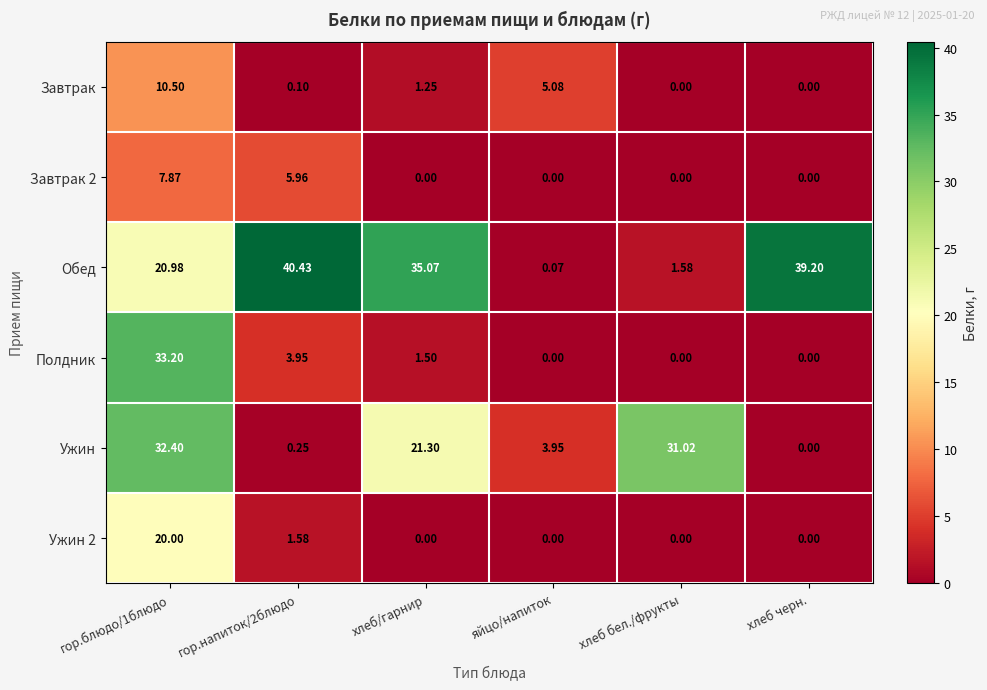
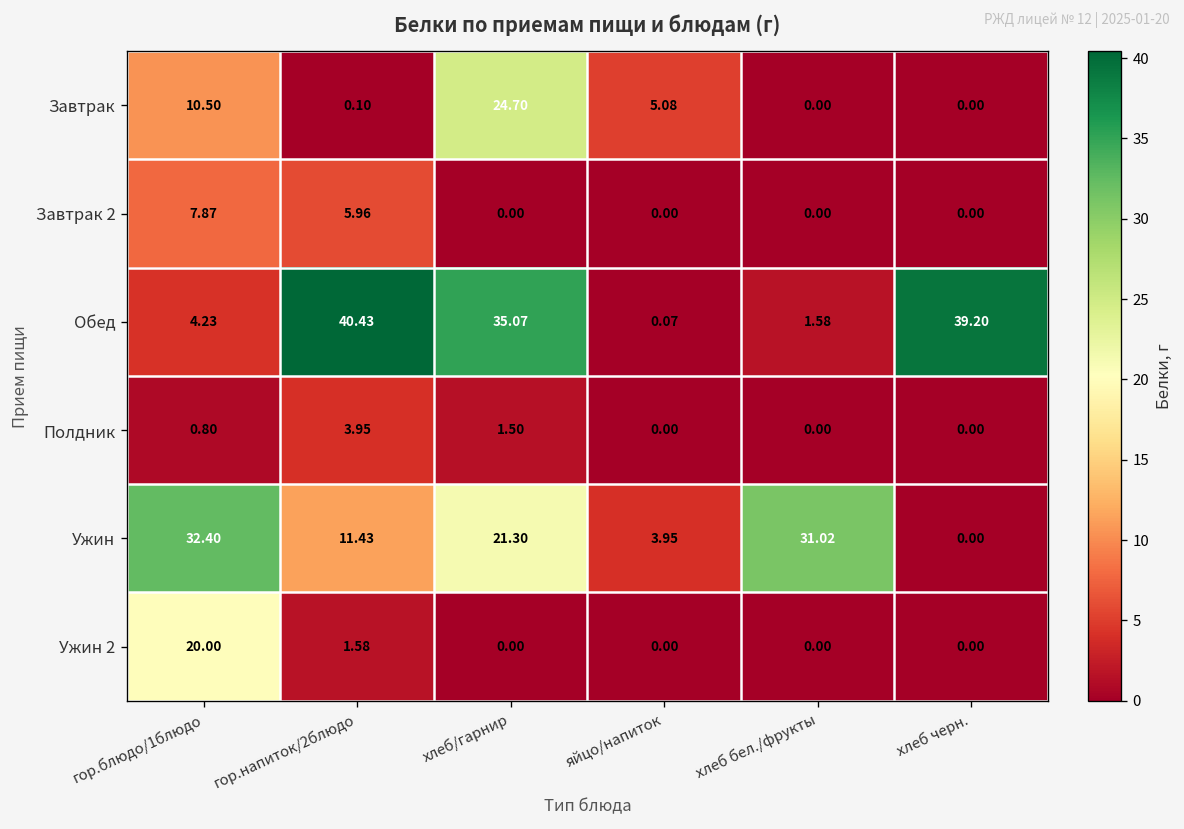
  {
    "Завтрак": {
      "гор.блюдо/1блюдо": 10.50,
      "гор.напиток/2блюдо": 0.10,
-     "хлеб/гарнир": 1.25,
+     "хлеб/гарнир": 24.70,
      "яйцо/напиток": 5.08,
      "хлеб бел./фрукты": 0.00,
      "хлеб черн.": 0.00
    },
    "Завтрак 2": {
      "гор.блюдо/1блюдо": 7.87,
      "гор.напиток/2блюдо": 5.96,
      "хлеб/гарнир": 0.00,
      "яйцо/напиток": 0.00,
      "хлеб бел./фрукты": 0.00,
      "хлеб черн.": 0.00
    },
    "Обед": {
-     "гор.блюдо/1блюдо": 20.98,
+     "гор.блюдо/1блюдо": 4.23,
      "гор.напиток/2блюдо": 40.43,
      "хлеб/гарнир": 35.07,
      "яйцо/напиток": 0.07,
      "хлеб бел./фрукты": 1.58,
      "хлеб черн.": 39.20
    },
    "Полдник": {
-     "гор.блюдо/1блюдо": 33.20,
+     "гор.блюдо/1блюдо": 0.80,
      "гор.напиток/2блюдо": 3.95,
      "хлеб/гарнир": 1.50,
      "яйцо/напиток": 0.00,
      "хлеб бел./фрукты": 0.00,
      "хлеб черн.": 0.00
    },
    "Ужин": {
      "гор.блюдо/1блюдо": 32.40,
-     "гор.напиток/2блюдо": 0.25,
+     "гор.напиток/2блюдо": 11.43,
      "хлеб/гарнир": 21.30,
      "яйцо/напиток": 3.95,
      "хлеб бел./фрукты": 31.02,
      "хлеб черн.": 0.00
    },
    "Ужин 2": {
      "гор.блюдо/1блюдо": 20.00,
      "гор.напиток/2блюдо": 1.58,
      "хлеб/гарнир": 0.00,
      "яйцо/напиток": 0.00,
      "хлеб бел./фрукты": 0.00,
      "хлеб черн.": 0.00
    }
  }
